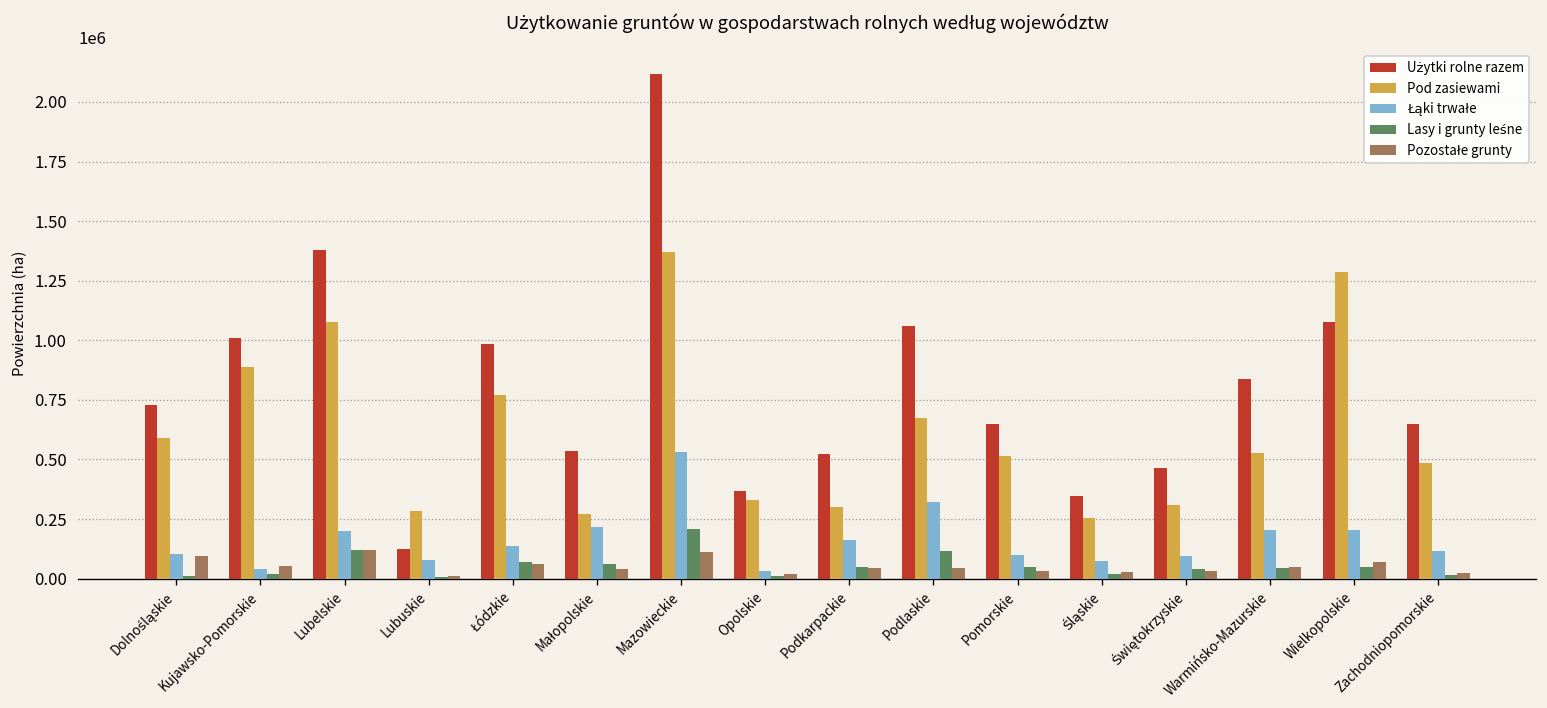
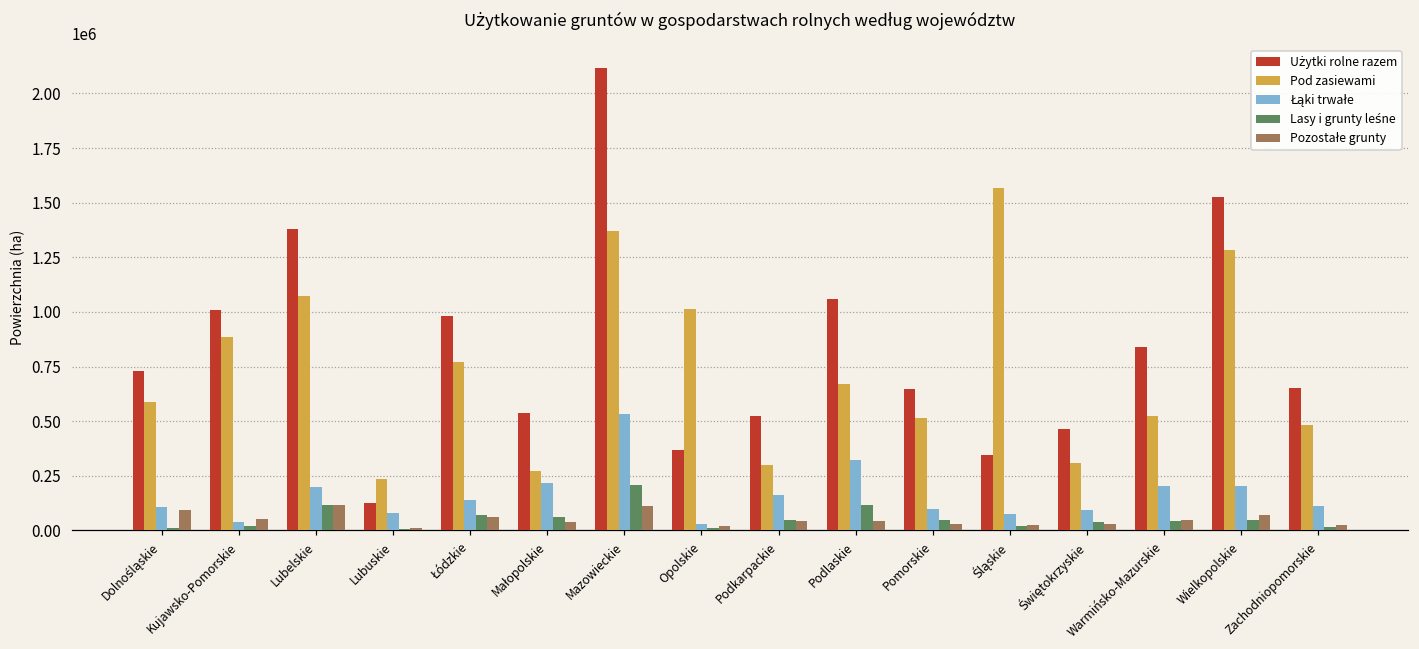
  {
    "Użytki rolne razem": {
      "Dolnośląskie": 730000,
      "Kujawsko-Pomorskie": 1010000,
      "Lubelskie": 1380000,
      "Lubuskie": 130000,
      "Łódzkie": 980000,
      "Małopolskie": 540000,
      "Mazowieckie": 2120000,
      "Opolskie": 370000,
      "Podkarpackie": 520000,
      "Podlaskie": 1060000,
      "Pomorskie": 650000,
      "Śląskie": 350000,
      "Świętokrzyskie": 470000,
      "Warmińsko-Mazurskie": 840000,
-     "Wielkopolskie": 1080000,
+     "Wielkopolskie": 1530000,
      "Zachodniopomorskie": 650000
    },
    "Pod zasiewami": {
      "Dolnośląskie": 590000,
      "Kujawsko-Pomorskie": 890000,
      "Lubelskie": 1070000,
-     "Lubuskie": 280000,
+     "Lubuskie": 240000,
      "Łódzkie": 770000,
      "Małopolskie": 270000,
      "Mazowieckie": 1370000,
-     "Opolskie": 330000,
+     "Opolskie": 1010000,
      "Podkarpackie": 300000,
      "Podlaskie": 670000,
      "Pomorskie": 510000,
-     "Śląskie": 250000,
+     "Śląskie": 1570000,
      "Świętokrzyskie": 310000,
      "Warmińsko-Mazurskie": 530000,
      "Wielkopolskie": 1290000,
      "Zachodniopomorskie": 480000
    },
    "Łąki trwałe": {
      "Dolnośląskie": 110000,
      "Kujawsko-Pomorskie": 40000,
      "Lubelskie": 200000,
      "Lubuskie": 80000,
      "Łódzkie": 140000,
      "Małopolskie": 220000,
      "Mazowieckie": 530000,
      "Opolskie": 30000,
      "Podkarpackie": 160000,
      "Podlaskie": 320000,
      "Pomorskie": 100000,
      "Śląskie": 70000,
      "Świętokrzyskie": 90000,
      "Warmińsko-Mazurskie": 200000,
      "Wielkopolskie": 200000,
      "Zachodniopomorskie": 110000
    },
    "Lasy i grunty leśne": {
      "Dolnośląskie": 10000,
      "Kujawsko-Pomorskie": 20000,
      "Lubelskie": 120000,
      "Łódzkie": 70000,
      "Małopolskie": 60000,
      "Mazowieckie": 210000,
      "Podkarpackie": 50000,
      "Podlaskie": 120000,
      "Pomorskie": 50000,
      "Śląskie": 20000,
      "Świętokrzyskie": 40000,
      "Warmińsko-Mazurskie": 50000,
      "Wielkopolskie": 50000,
      "Zachodniopomorskie": 20000
    },
    "Pozostałe grunty": {
      "Dolnośląskie": 90000,
      "Kujawsko-Pomorskie": 50000,
      "Lubelskie": 120000,
      "Łódzkie": 60000,
      "Małopolskie": 40000,
      "Mazowieckie": 110000,
      "Opolskie": 20000,
      "Podkarpackie": 50000,
      "Podlaskie": 40000,
      "Pomorskie": 30000,
      "Śląskie": 30000,
      "Świętokrzyskie": 30000,
      "Warmińsko-Mazurskie": 50000,
      "Wielkopolskie": 70000,
      "Zachodniopomorskie": 20000
    }
  }
